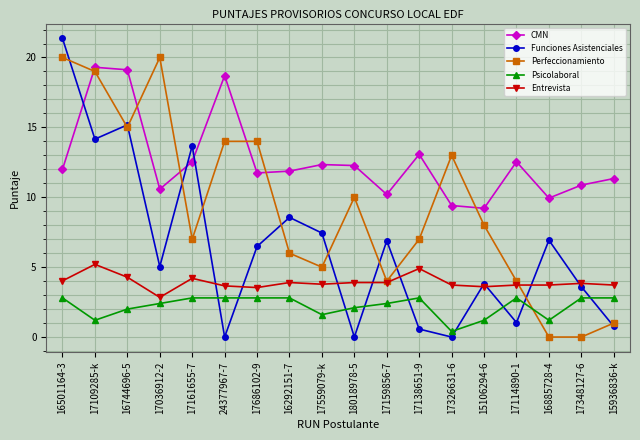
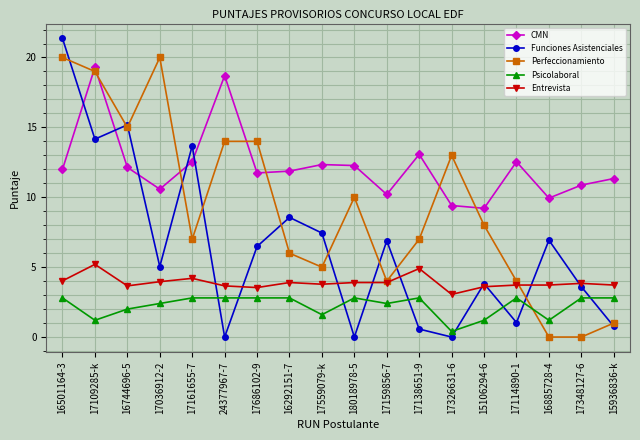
  {
    "CMN": {
      "16501164-3": 12.0,
      "17109285-k": 19.3,
-     "16744696-5": 19.1,
+     "16744696-5": 12.1,
      "17036912-2": 10.6,
      "17161655-7": 12.5,
      "24377967-7": 18.7,
      "17686102-9": 11.7,
      "16292151-7": 11.9,
      "17559079-k": 12.3,
      "18018978-5": 12.3,
      "17159856-7": 10.2,
      "17138651-9": 13.1,
      "17326631-6": 9.4,
      "15106294-6": 9.2,
      "17114890-1": 12.5,
      "16885728-4": 9.9,
      "17348127-6": 10.9,
      "15936836-k": 11.3
    },
    "Funciones Asistenciales": {
      "16501164-3": 21.4,
      "17109285-k": 14.2,
      "17036912-2": 5.0,
      "17161655-7": 13.7,
      "24377967-7": 0.0,
      "17686102-9": 6.5,
      "16292151-7": 8.6,
      "17559079-k": 7.4,
      "18018978-5": 0.0,
      "17159856-7": 6.9,
      "17138651-9": 0.6,
      "17326631-6": 0.0,
      "15106294-6": 3.8,
      "17114890-1": 1.0,
      "16885728-4": 6.9,
      "17348127-6": 3.6,
      "15936836-k": 0.8
    },
    "Perfeccionamiento": {
      "16501164-3": 20.0,
      "17109285-k": 19.0,
      "17036912-2": 20.0,
      "17161655-7": 7.0,
      "24377967-7": 14.0,
      "17686102-9": 14.0,
      "16292151-7": 6.0,
      "17559079-k": 5.0,
      "18018978-5": 10.0,
      "17138651-9": 7.0,
      "17326631-6": 13.0,
      "15106294-6": 8.0,
      "17114890-1": 4.0,
      "16885728-4": 0.0,
      "17348127-6": 0.0,
      "15936836-k": 1.0
    },
    "Psicolaboral": {
      "16501164-3": 2.8,
      "17109285-k": 1.2,
      "16744696-5": 2.0,
      "17036912-2": 2.4,
      "17161655-7": 2.8,
      "24377967-7": 2.8,
      "17686102-9": 2.8,
      "16292151-7": 2.8,
      "17559079-k": 1.6,
-     "18018978-5": 2.1,
+     "18018978-5": 2.8,
      "17159856-7": 2.4,
      "17138651-9": 2.8,
      "17326631-6": 0.4,
      "15106294-6": 1.2,
      "17114890-1": 2.8,
      "16885728-4": 1.2,
      "17348127-6": 2.8,
      "15936836-k": 2.8
    },
    "Entrevista": {
      "16501164-3": 4.0,
      "17109285-k": 5.2,
-     "16744696-5": 4.3,
-     "17036912-2": 2.8,
+     "16744696-5": 3.7,
+     "17036912-2": 4.0,
      "17161655-7": 4.2,
      "24377967-7": 3.7,
      "17686102-9": 3.5,
      "16292151-7": 3.9,
      "17559079-k": 3.8,
      "18018978-5": 3.9,
      "17138651-9": 4.9,
-     "17326631-6": 3.7,
+     "17326631-6": 3.1,
      "15106294-6": 3.6,
      "17114890-1": 3.7,
      "16885728-4": 3.7,
      "17348127-6": 3.8,
      "15936836-k": 3.7
    }
  }
